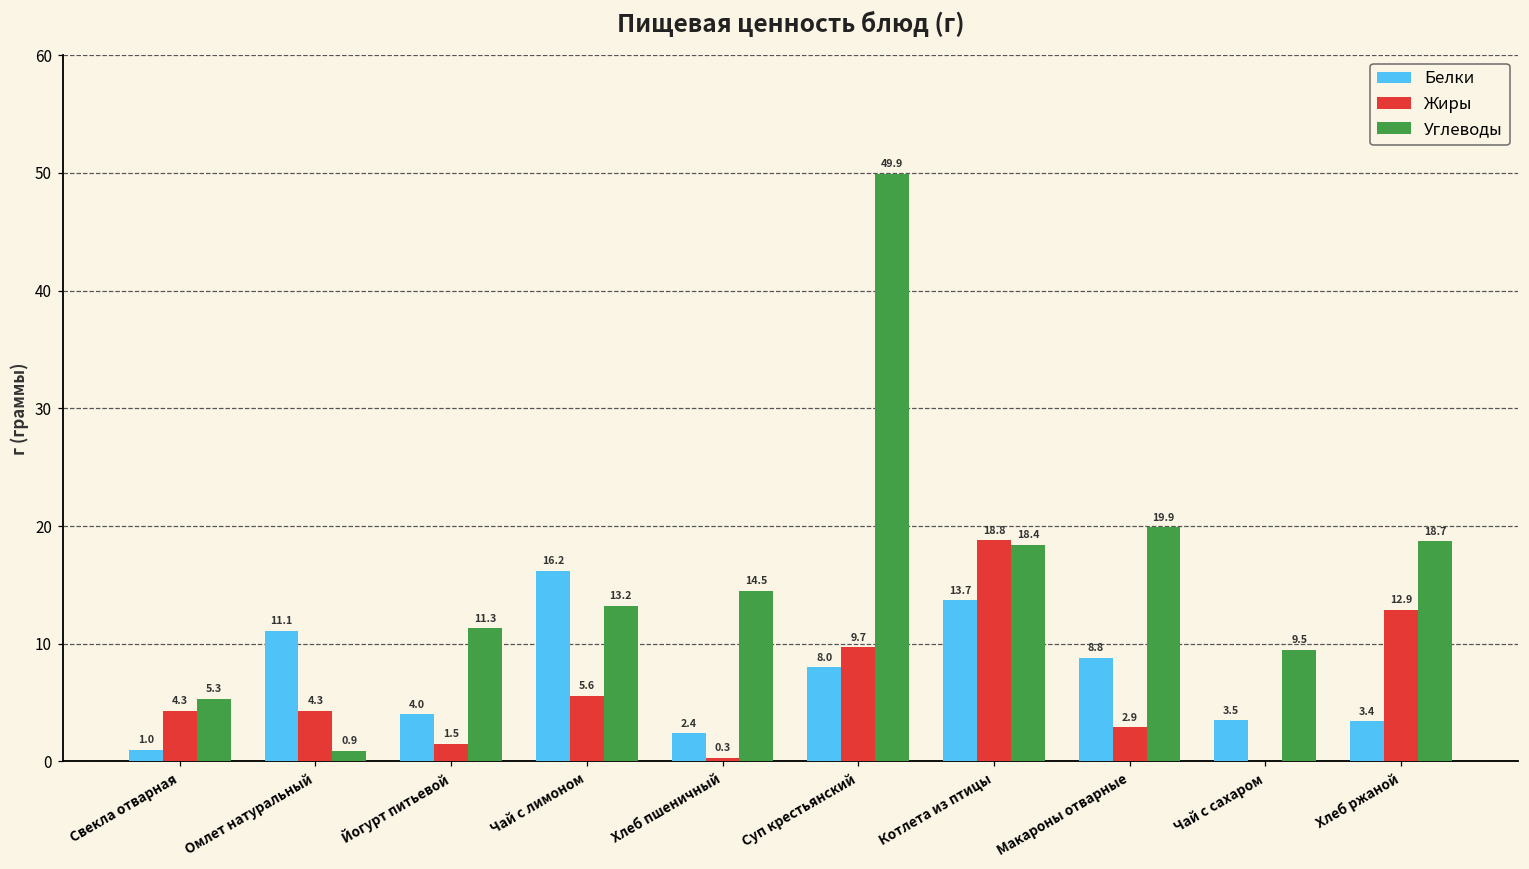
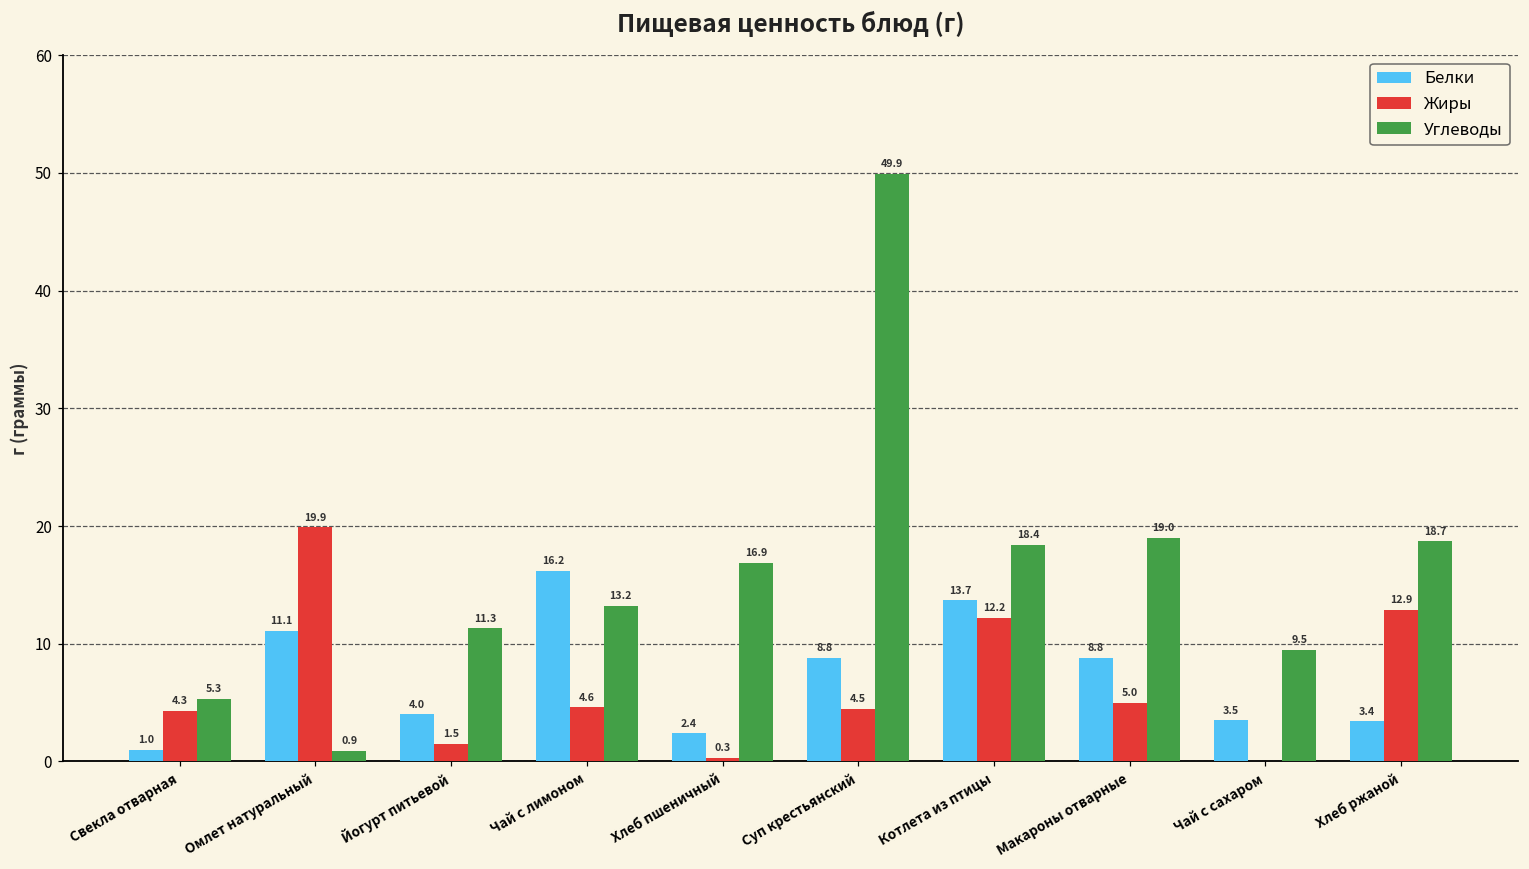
  {
    "Белки": {
      "Свекла отварная": 1.0,
      "Омлет натуральный": 11.1,
      "Йогурт питьевой": 4.0,
      "Чай с лимоном": 16.2,
      "Хлеб пшеничный": 2.4,
-     "Суп крестьянский": 8.0,
+     "Суп крестьянский": 8.8,
      "Котлета из птицы": 13.7,
      "Макароны отварные": 8.8,
      "Чай с сахаром": 3.5,
      "Хлеб ржаной": 3.4
    },
    "Жиры": {
      "Свекла отварная": 4.3,
-     "Омлет натуральный": 4.3,
+     "Омлет натуральный": 19.9,
      "Йогурт питьевой": 1.5,
-     "Чай с лимоном": 5.6,
+     "Чай с лимоном": 4.6,
      "Хлеб пшеничный": 0.3,
-     "Суп крестьянский": 9.7,
-     "Котлета из птицы": 18.8,
-     "Макароны отварные": 2.9,
+     "Суп крестьянский": 4.5,
+     "Котлета из птицы": 12.2,
+     "Макароны отварные": 5.0,
      "Хлеб ржаной": 12.9
    },
    "Углеводы": {
      "Свекла отварная": 5.3,
      "Омлет натуральный": 0.9,
      "Йогурт питьевой": 11.3,
      "Чай с лимоном": 13.2,
-     "Хлеб пшеничный": 14.5,
+     "Хлеб пшеничный": 16.9,
      "Суп крестьянский": 49.9,
      "Котлета из птицы": 18.4,
-     "Макароны отварные": 19.9,
+     "Макароны отварные": 19.0,
      "Чай с сахаром": 9.5,
      "Хлеб ржаной": 18.7
    }
  }
